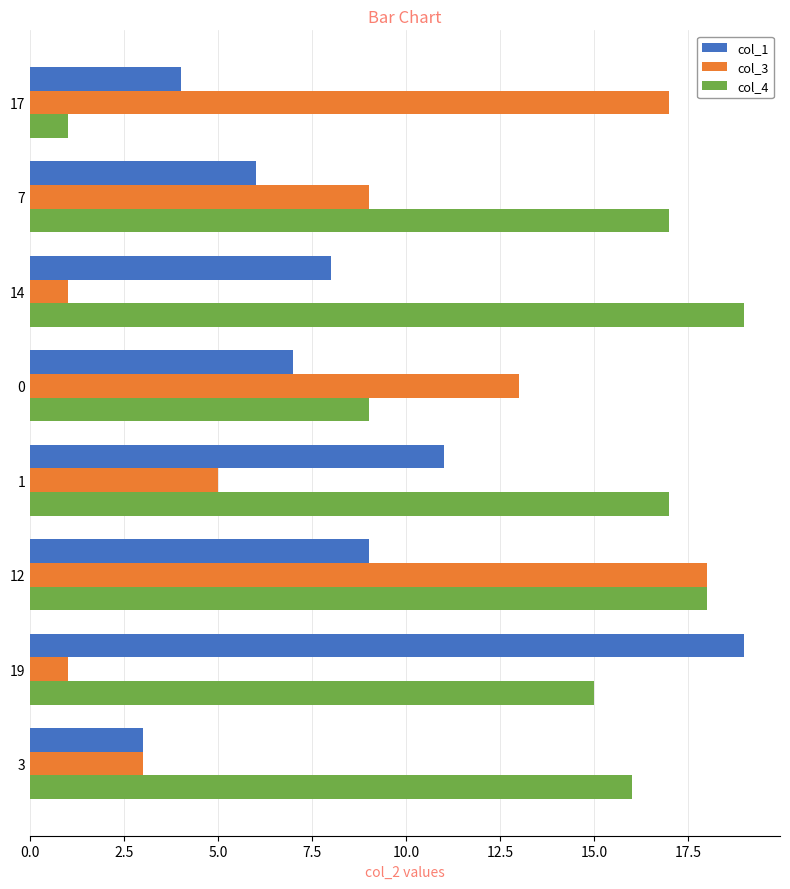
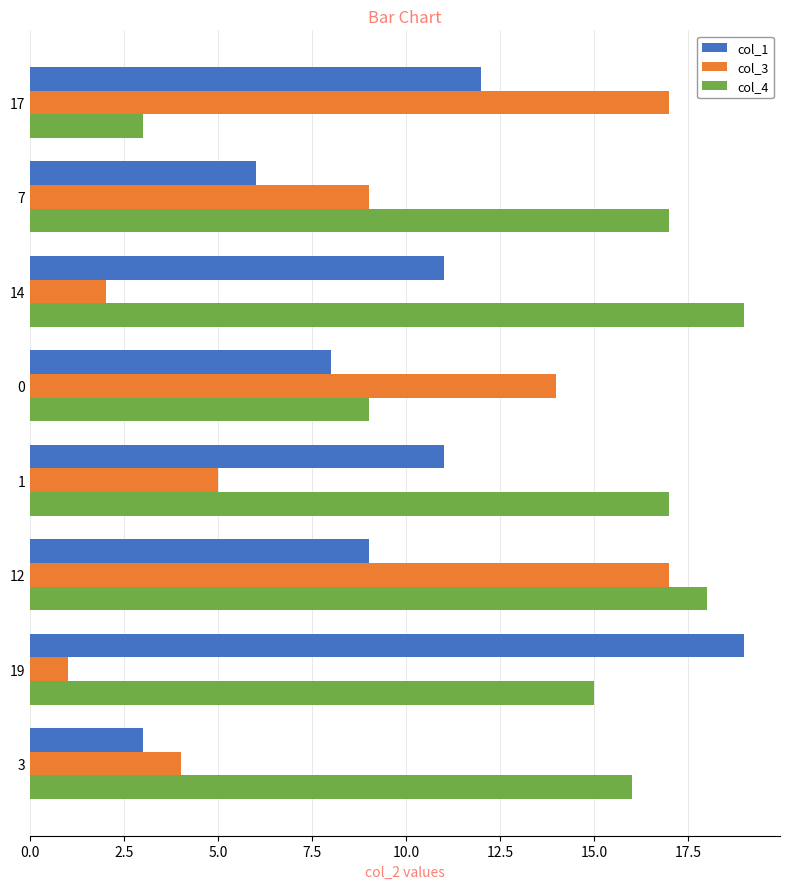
  {
    "col_1": {
-     "17": 4,
+     "17": 12,
      "7": 6,
-     "14": 8,
-     "0": 7,
+     "14": 11,
+     "0": 8,
      "1": 11,
      "12": 9,
      "19": 19,
      "3": 3
    },
    "col_3": {
      "17": 17,
      "7": 9,
-     "14": 1,
-     "0": 13,
+     "14": 2,
+     "0": 14,
      "1": 5,
-     "12": 18,
+     "12": 17,
      "19": 1,
-     "3": 3
+     "3": 4
    },
    "col_4": {
-     "17": 1,
+     "17": 3,
      "7": 17,
      "14": 19,
      "0": 9,
      "1": 17,
      "12": 18,
      "19": 15,
      "3": 16
    }
  }
